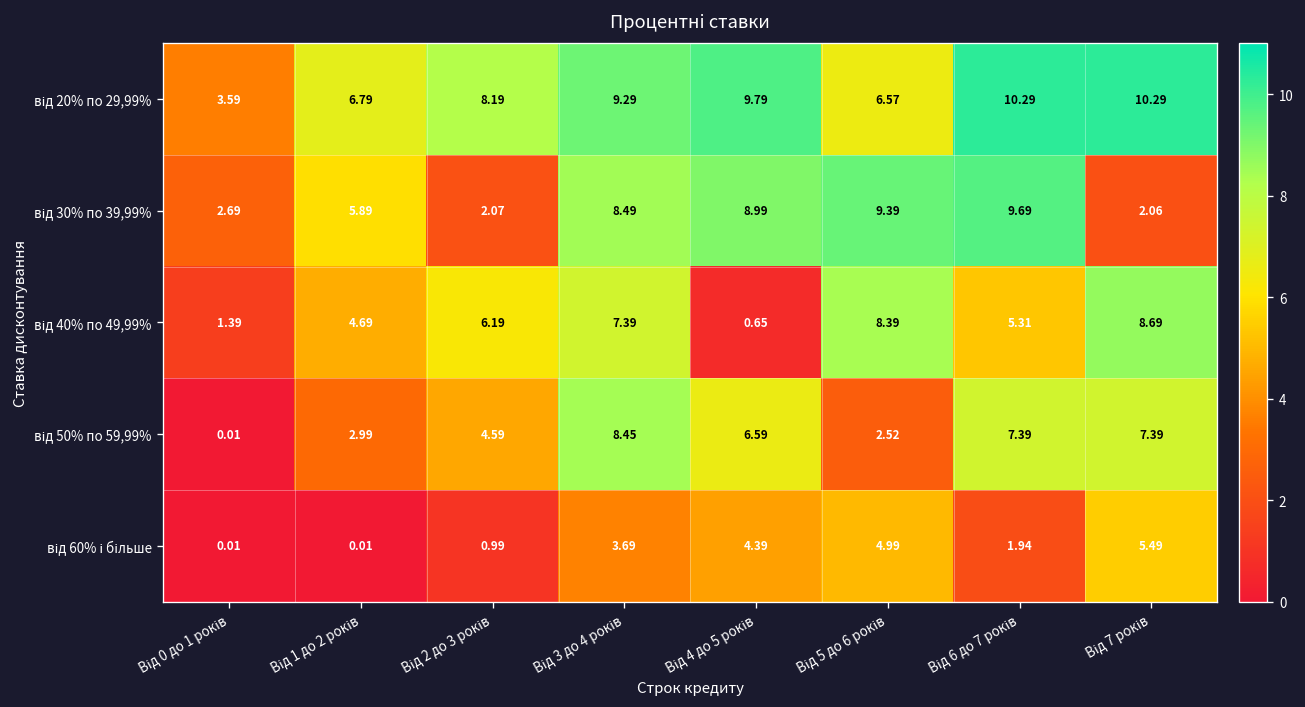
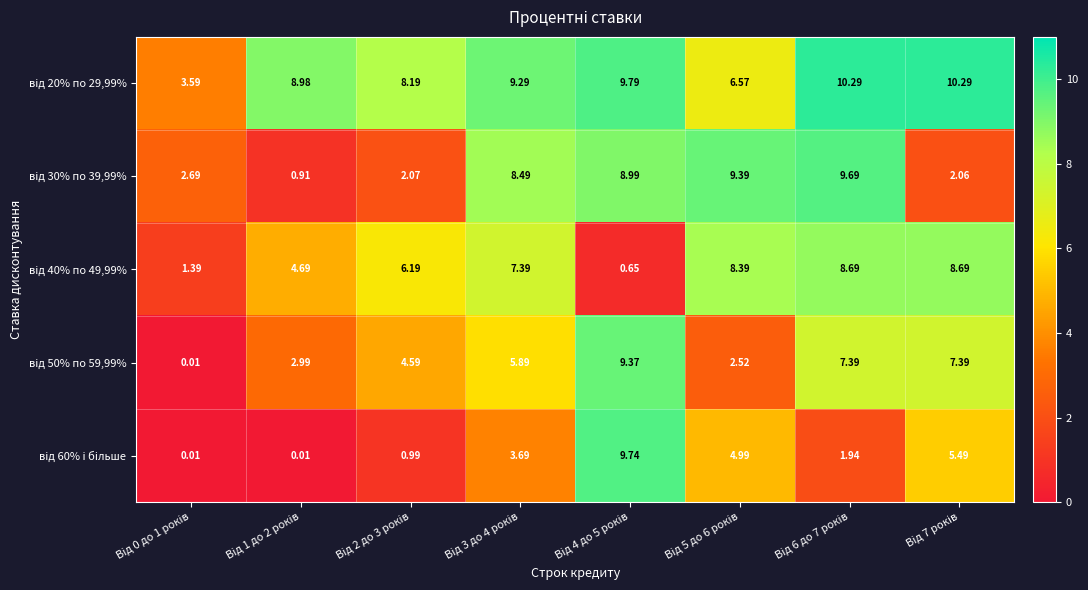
  {
    "від 20% по 29,99%": {
      "Від 0 до 1 років": 3.59,
-     "Від 1 до 2 років": 6.79,
+     "Від 1 до 2 років": 8.98,
      "Від 2 до 3 років": 8.19,
      "Від 3 до 4 років": 9.29,
      "Від 4 до 5 років": 9.79,
      "Від 5 до 6 років": 6.57,
      "Від 6 до 7 років": 10.29,
      "Від 7 років": 10.29
    },
    "від 30% по 39,99%": {
      "Від 0 до 1 років": 2.69,
-     "Від 1 до 2 років": 5.89,
+     "Від 1 до 2 років": 0.91,
      "Від 2 до 3 років": 2.07,
      "Від 3 до 4 років": 8.49,
      "Від 4 до 5 років": 8.99,
      "Від 5 до 6 років": 9.39,
      "Від 6 до 7 років": 9.69,
      "Від 7 років": 2.06
    },
    "від 40% по 49,99%": {
      "Від 0 до 1 років": 1.39,
      "Від 1 до 2 років": 4.69,
      "Від 2 до 3 років": 6.19,
      "Від 3 до 4 років": 7.39,
      "Від 4 до 5 років": 0.65,
      "Від 5 до 6 років": 8.39,
-     "Від 6 до 7 років": 5.31,
+     "Від 6 до 7 років": 8.69,
      "Від 7 років": 8.69
    },
    "від 50% по 59,99%": {
      "Від 0 до 1 років": 0.01,
      "Від 1 до 2 років": 2.99,
      "Від 2 до 3 років": 4.59,
-     "Від 3 до 4 років": 8.45,
-     "Від 4 до 5 років": 6.59,
+     "Від 3 до 4 років": 5.89,
+     "Від 4 до 5 років": 9.37,
      "Від 5 до 6 років": 2.52,
      "Від 6 до 7 років": 7.39,
      "Від 7 років": 7.39
    },
    "від 60% і більше": {
      "Від 0 до 1 років": 0.01,
      "Від 1 до 2 років": 0.01,
      "Від 2 до 3 років": 0.99,
      "Від 3 до 4 років": 3.69,
-     "Від 4 до 5 років": 4.39,
+     "Від 4 до 5 років": 9.74,
      "Від 5 до 6 років": 4.99,
      "Від 6 до 7 років": 1.94,
      "Від 7 років": 5.49
    }
  }
